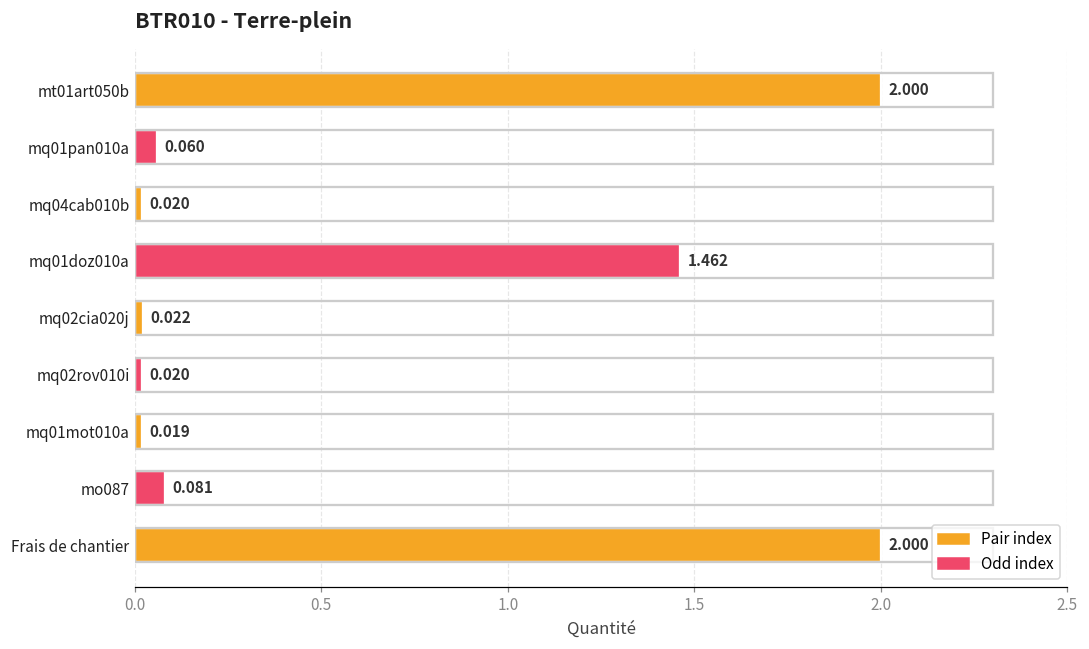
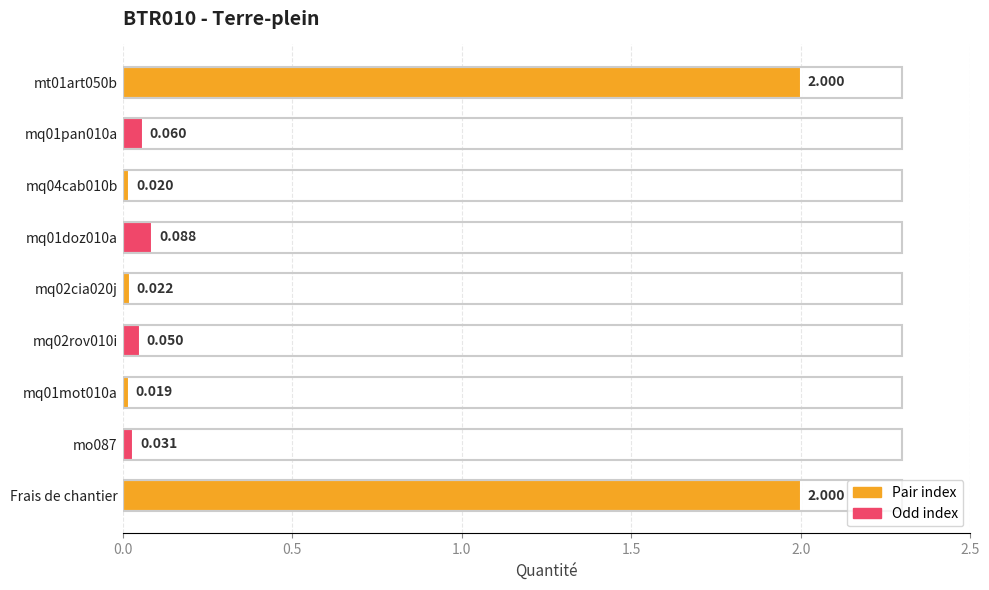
  {
    "mt01art050b": 2.000,
    "mq01pan010a": 0.060,
    "mq04cab010b": 0.020,
-   "mq01doz010a": 1.462,
+   "mq01doz010a": 0.088,
    "mq02cia020j": 0.022,
-   "mq02rov010i": 0.020,
+   "mq02rov010i": 0.050,
    "mq01mot010a": 0.019,
-   "mo087": 0.081,
+   "mo087": 0.031,
    "Frais de chantier": 2.000
  }
